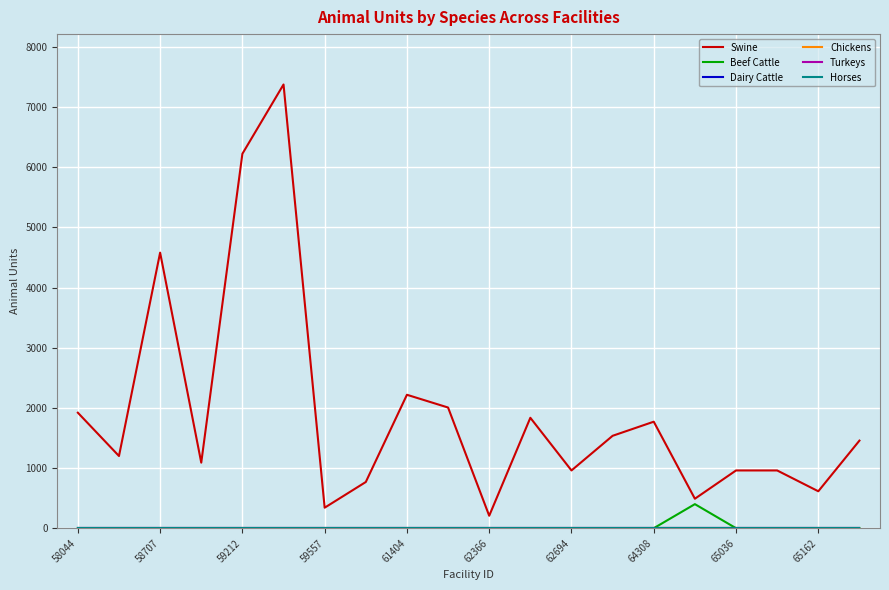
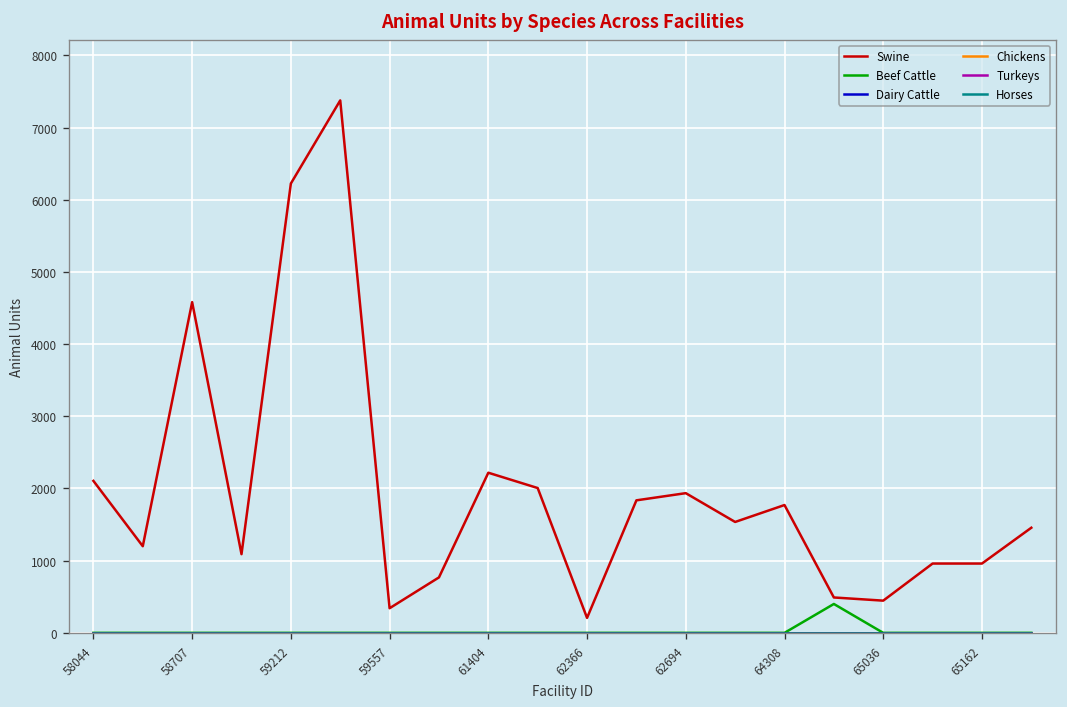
  {
    "Swine": {
-     "58044": 1900,
+     "58044": 2100,
      "58707": 4600,
      "59212": 6200,
      "59557": 300,
      "61404": 2200,
      "62366": 200,
-     "62694": 1000,
+     "62694": 1900,
      "64308": 1800,
-     "65036": 1000,
-     "65162": 600
+     "65036": 400,
+     "65162": 1000
    }
  }
